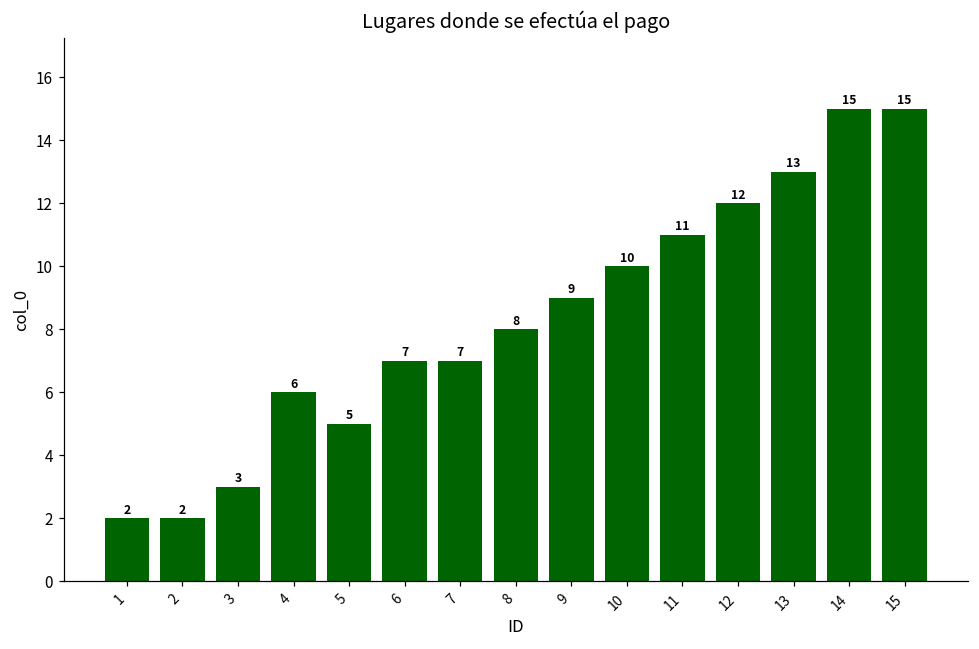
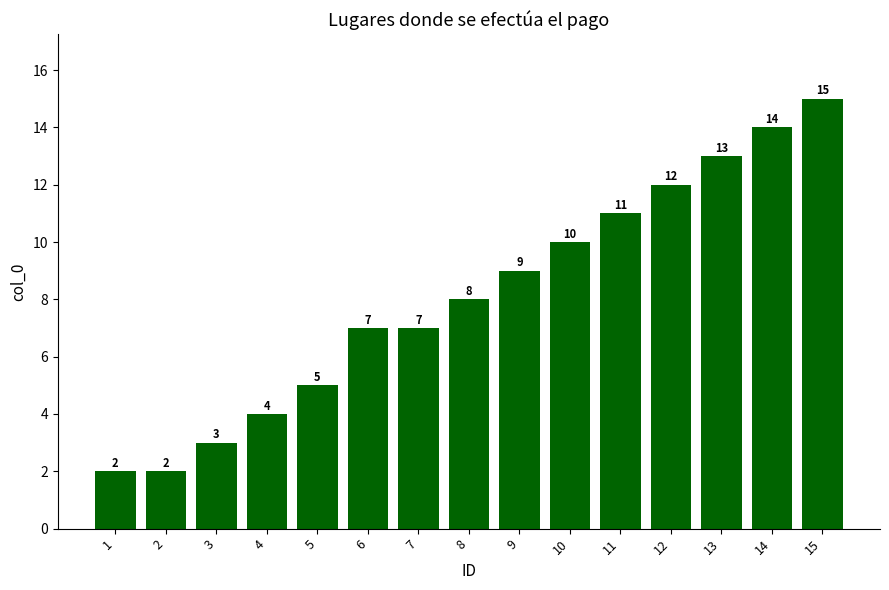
  {
    "1": 2,
    "2": 2,
    "3": 3,
-   "4": 6,
+   "4": 4,
    "5": 5,
    "6": 7,
    "7": 7,
    "8": 8,
    "9": 9,
    "10": 10,
    "11": 11,
    "12": 12,
    "13": 13,
-   "14": 15,
+   "14": 14,
    "15": 15
  }
